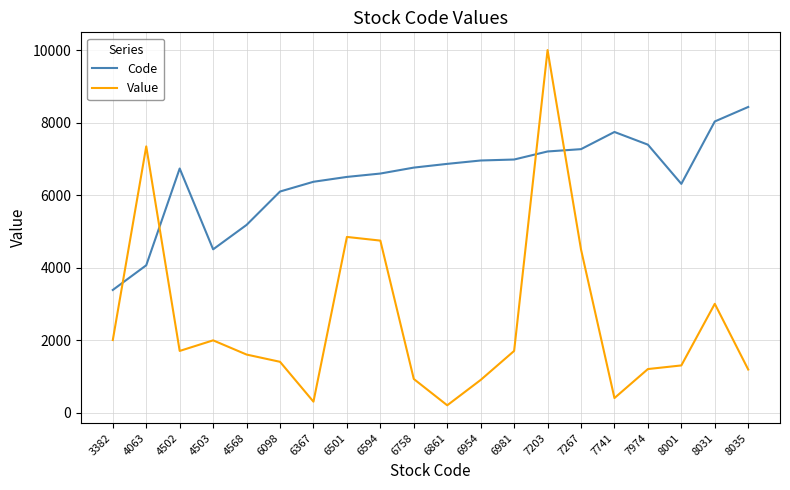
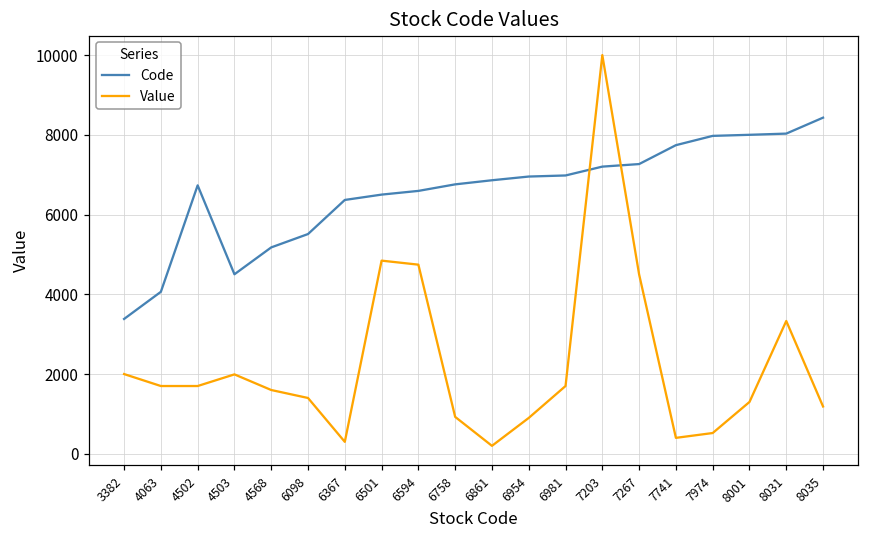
  {
    "Code": {
      "3382": 3400,
      "4063": 4100,
      "4502": 6700,
      "4503": 4500,
      "4568": 5200,
-     "6098": 6100,
+     "6098": 5500,
      "6367": 6400,
      "6501": 6500,
      "6594": 6600,
      "6758": 6800,
      "6861": 6900,
      "6954": 7000,
      "6981": 7000,
      "7203": 7200,
      "7267": 7300,
      "7741": 7700,
-     "7974": 7400,
-     "8001": 6300,
+     "7974": 8000,
+     "8001": 8000,
      "8031": 8000,
      "8035": 8400
    },
    "Value": {
      "3382": 2000,
-     "4063": 7300,
+     "4063": 1700,
      "4502": 1700,
      "4503": 2000,
      "4568": 1600,
      "6098": 1400,
      "6367": 300,
      "6501": 4800,
      "6594": 4700,
      "6758": 900,
      "6861": 200,
      "6954": 900,
      "6981": 1700,
      "7203": 10000,
      "7267": 4500,
      "7741": 400,
-     "7974": 1200,
+     "7974": 500,
      "8001": 1300,
-     "8031": 3000,
+     "8031": 3300,
      "8035": 1200
    }
  }
